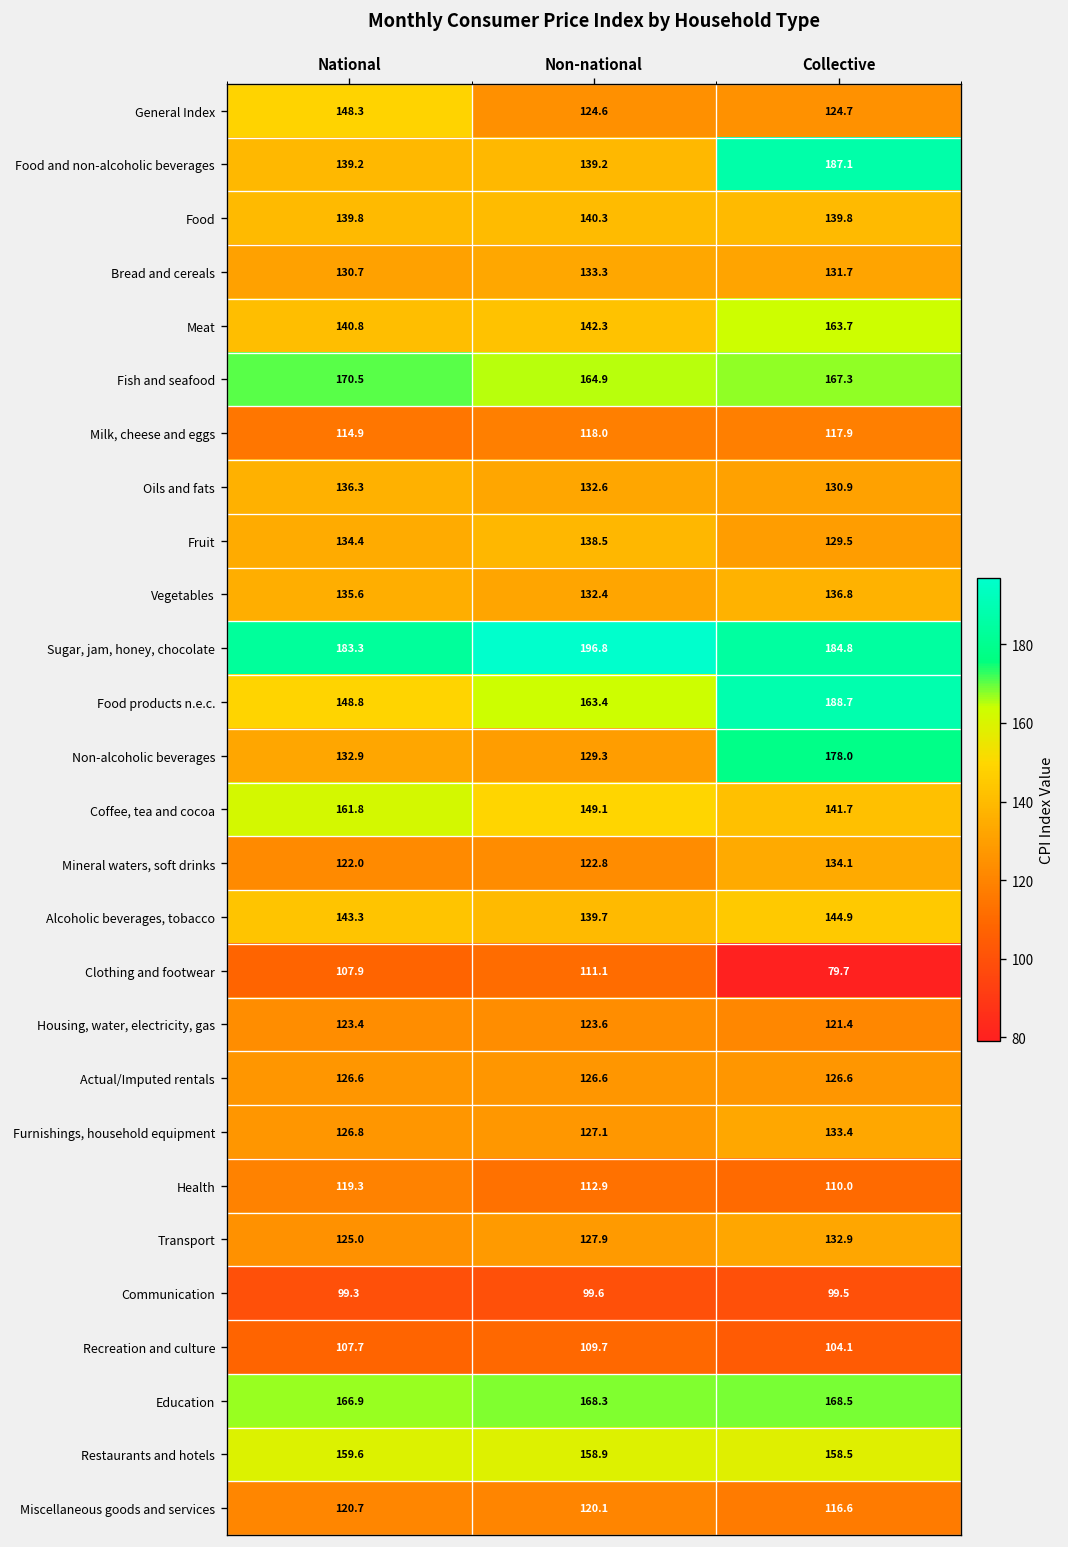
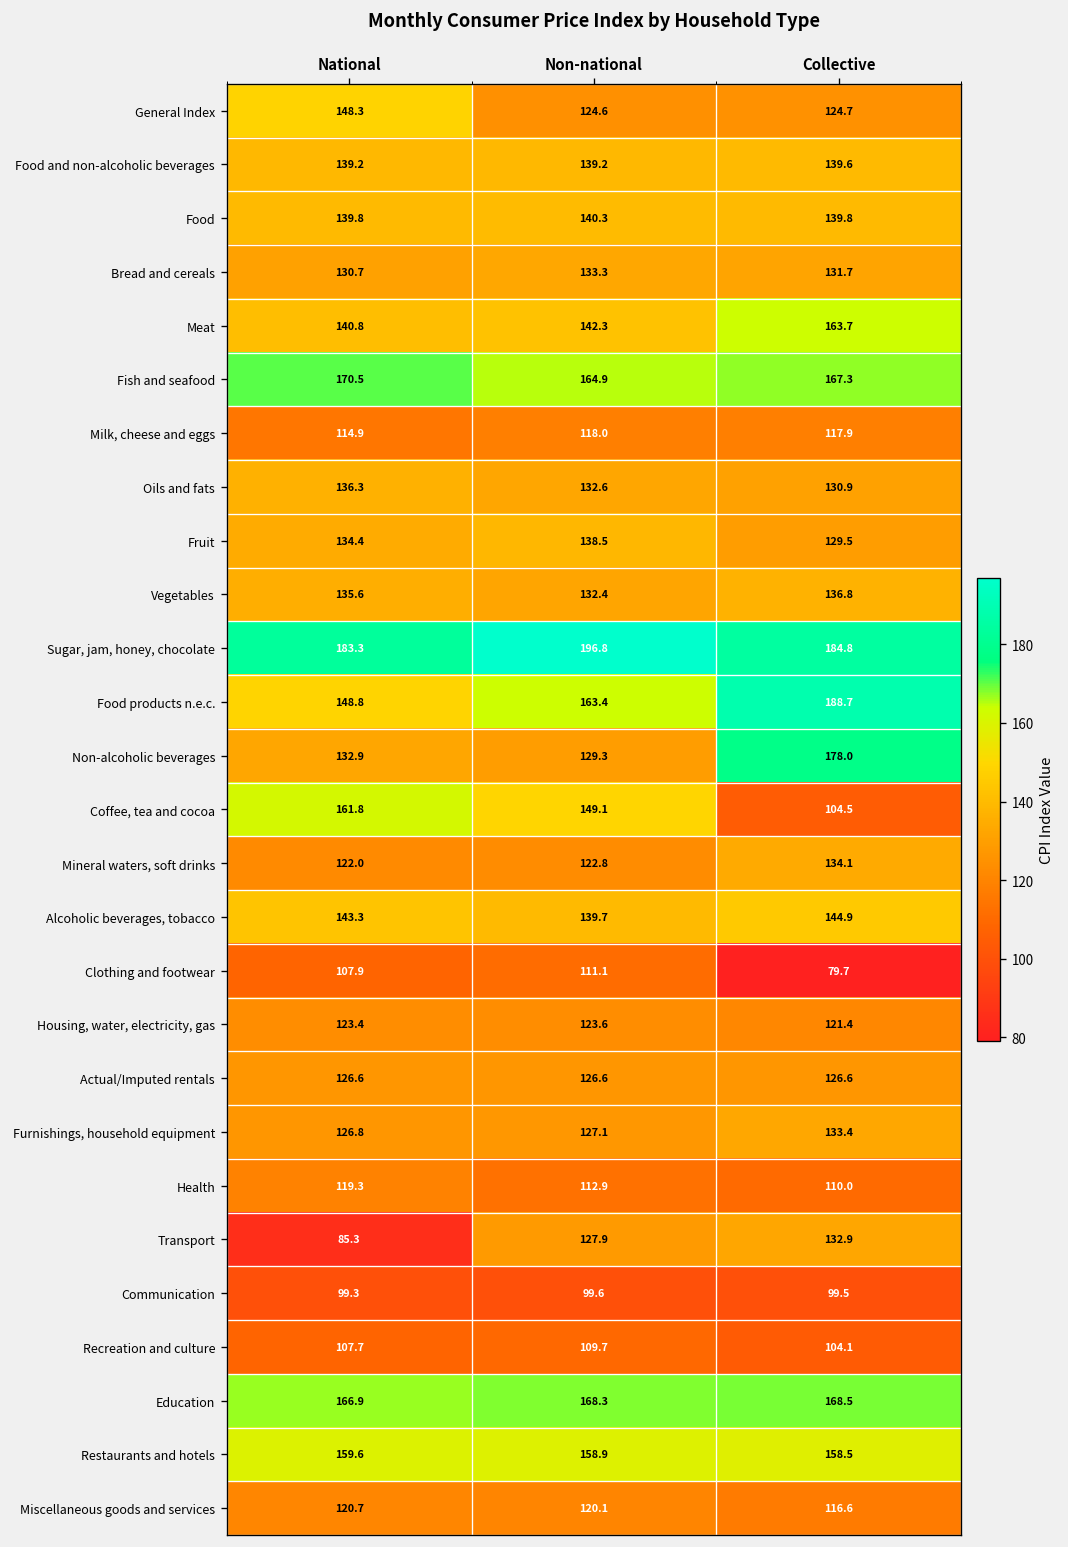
  {
    "General Index": {
      "National": 148.3,
      "Non-national": 124.6,
      "Collective": 124.7
    },
    "Food and non-alcoholic beverages": {
      "National": 139.2,
      "Non-national": 139.2,
-     "Collective": 187.1
+     "Collective": 139.6
    },
    "Food": {
      "National": 139.8,
      "Non-national": 140.3,
      "Collective": 139.8
    },
    "Bread and cereals": {
      "National": 130.7,
      "Non-national": 133.3,
      "Collective": 131.7
    },
    "Meat": {
      "National": 140.8,
      "Non-national": 142.3,
      "Collective": 163.7
    },
    "Fish and seafood": {
      "National": 170.5,
      "Non-national": 164.9,
      "Collective": 167.3
    },
    "Milk, cheese and eggs": {
      "National": 114.9,
      "Non-national": 118.0,
      "Collective": 117.9
    },
    "Oils and fats": {
      "National": 136.3,
      "Non-national": 132.6,
      "Collective": 130.9
    },
    "Fruit": {
      "National": 134.4,
      "Non-national": 138.5,
      "Collective": 129.5
    },
    "Vegetables": {
      "National": 135.6,
      "Non-national": 132.4,
      "Collective": 136.8
    },
    "Sugar, jam, honey, chocolate": {
      "National": 183.3,
      "Non-national": 196.8,
      "Collective": 184.8
    },
    "Food products n.e.c.": {
      "National": 148.8,
      "Non-national": 163.4,
      "Collective": 188.7
    },
    "Non-alcoholic beverages": {
      "National": 132.9,
      "Non-national": 129.3,
      "Collective": 178.0
    },
    "Coffee, tea and cocoa": {
      "National": 161.8,
      "Non-national": 149.1,
-     "Collective": 141.7
+     "Collective": 104.5
    },
    "Mineral waters, soft drinks": {
      "National": 122.0,
      "Non-national": 122.8,
      "Collective": 134.1
    },
    "Alcoholic beverages, tobacco": {
      "National": 143.3,
      "Non-national": 139.7,
      "Collective": 144.9
    },
    "Clothing and footwear": {
      "National": 107.9,
      "Non-national": 111.1,
      "Collective": 79.7
    },
    "Housing, water, electricity, gas": {
      "National": 123.4,
      "Non-national": 123.6,
      "Collective": 121.4
    },
    "Actual/Imputed rentals": {
      "National": 126.6,
      "Non-national": 126.6,
      "Collective": 126.6
    },
    "Furnishings, household equipment": {
      "National": 126.8,
      "Non-national": 127.1,
      "Collective": 133.4
    },
    "Health": {
      "National": 119.3,
      "Non-national": 112.9,
      "Collective": 110.0
    },
    "Transport": {
-     "National": 125.0,
+     "National": 85.3,
      "Non-national": 127.9,
      "Collective": 132.9
    },
    "Communication": {
      "National": 99.3,
      "Non-national": 99.6,
      "Collective": 99.5
    },
    "Recreation and culture": {
      "National": 107.7,
      "Non-national": 109.7,
      "Collective": 104.1
    },
    "Education": {
      "National": 166.9,
      "Non-national": 168.3,
      "Collective": 168.5
    },
    "Restaurants and hotels": {
      "National": 159.6,
      "Non-national": 158.9,
      "Collective": 158.5
    },
    "Miscellaneous goods and services": {
      "National": 120.7,
      "Non-national": 120.1,
      "Collective": 116.6
    }
  }
